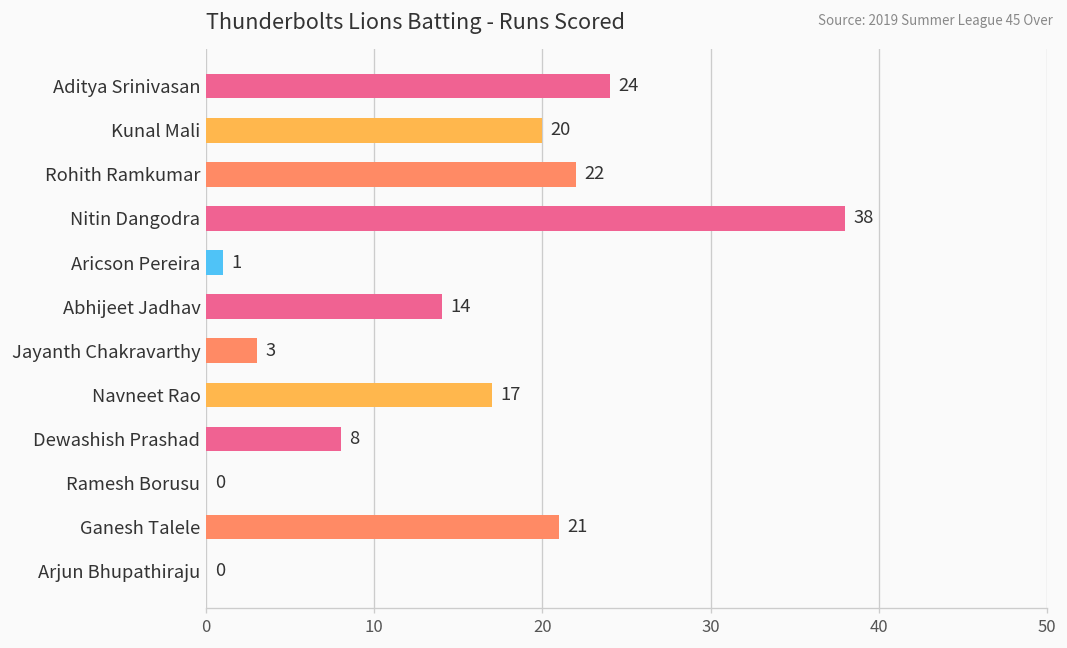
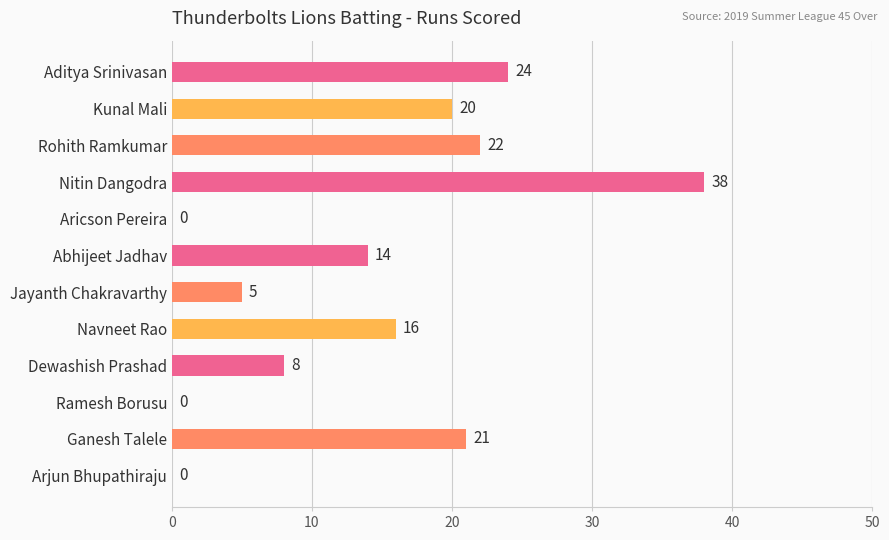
  {
    "Aditya Srinivasan": 24,
    "Kunal Mali": 20,
    "Rohith Ramkumar": 22,
    "Nitin Dangodra": 38,
-   "Aricson Pereira": 1,
+   "Aricson Pereira": 0,
    "Abhijeet Jadhav": 14,
-   "Jayanth Chakravarthy": 3,
-   "Navneet Rao": 17,
+   "Jayanth Chakravarthy": 5,
+   "Navneet Rao": 16,
    "Dewashish Prashad": 8,
    "Ramesh Borusu": 0,
    "Ganesh Talele": 21,
    "Arjun Bhupathiraju": 0
  }
